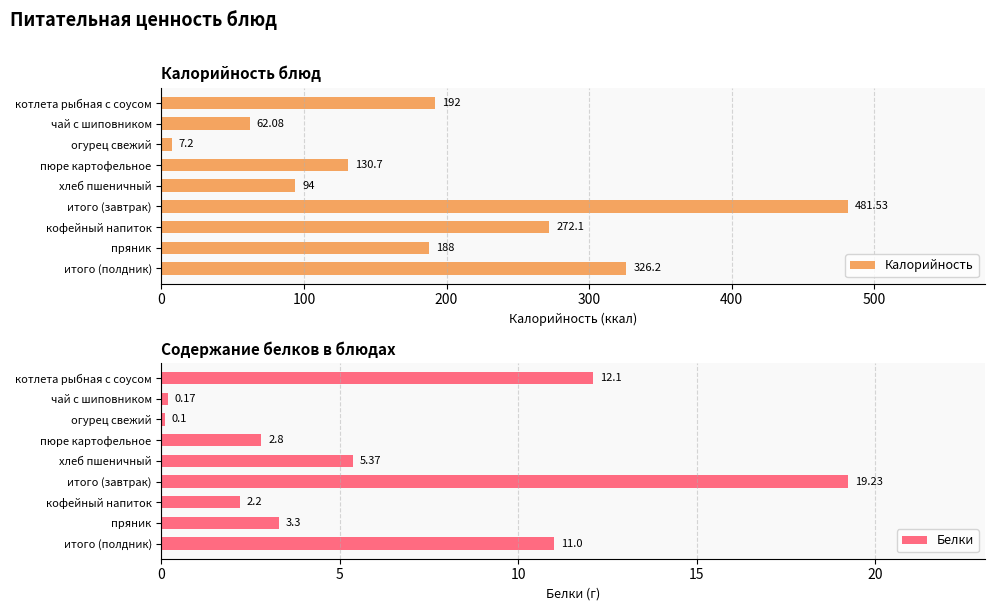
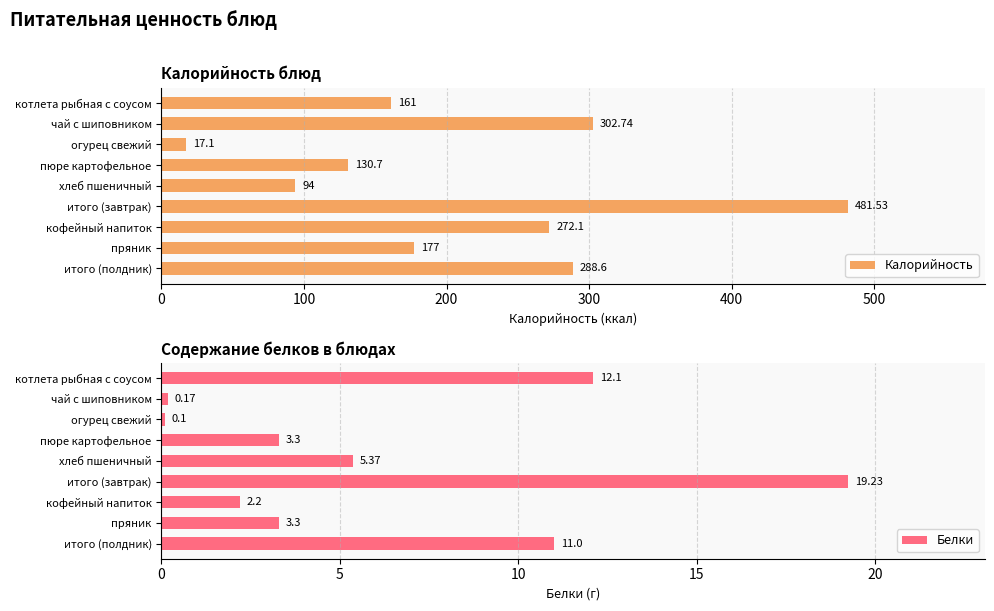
  {
    "Калорийность блюд": {
-     "котлета рыбная с соусом": 192,
-     "чай с шиповником": 62.08,
-     "огурец свежий": 7.2,
+     "котлета рыбная с соусом": 161,
+     "чай с шиповником": 302.74,
+     "огурец свежий": 17.1,
      "пюре картофельное": 130.7,
      "хлеб пшеничный": 94,
      "итого (завтрак)": 481.53,
      "кофейный напиток": 272.1,
-     "пряник": 188,
-     "итого (полдник)": 326.2
+     "пряник": 177,
+     "итого (полдник)": 288.6
    },
    "Содержание белков в блюдах": {
      "котлета рыбная с соусом": 12.1,
      "чай с шиповником": 0.17,
      "огурец свежий": 0.1,
-     "пюре картофельное": 2.8,
+     "пюре картофельное": 3.3,
      "хлеб пшеничный": 5.37,
      "итого (завтрак)": 19.23,
      "кофейный напиток": 2.2,
      "пряник": 3.3,
      "итого (полдник)": 11.0
    }
  }
